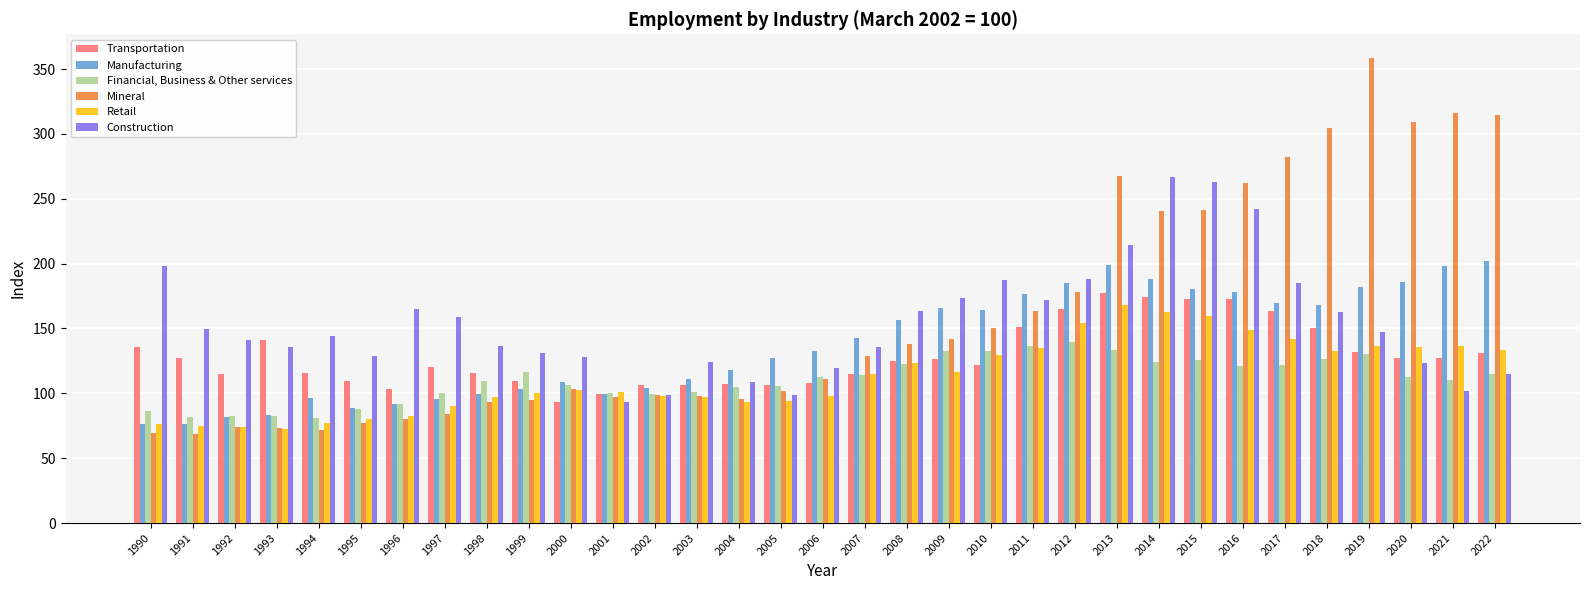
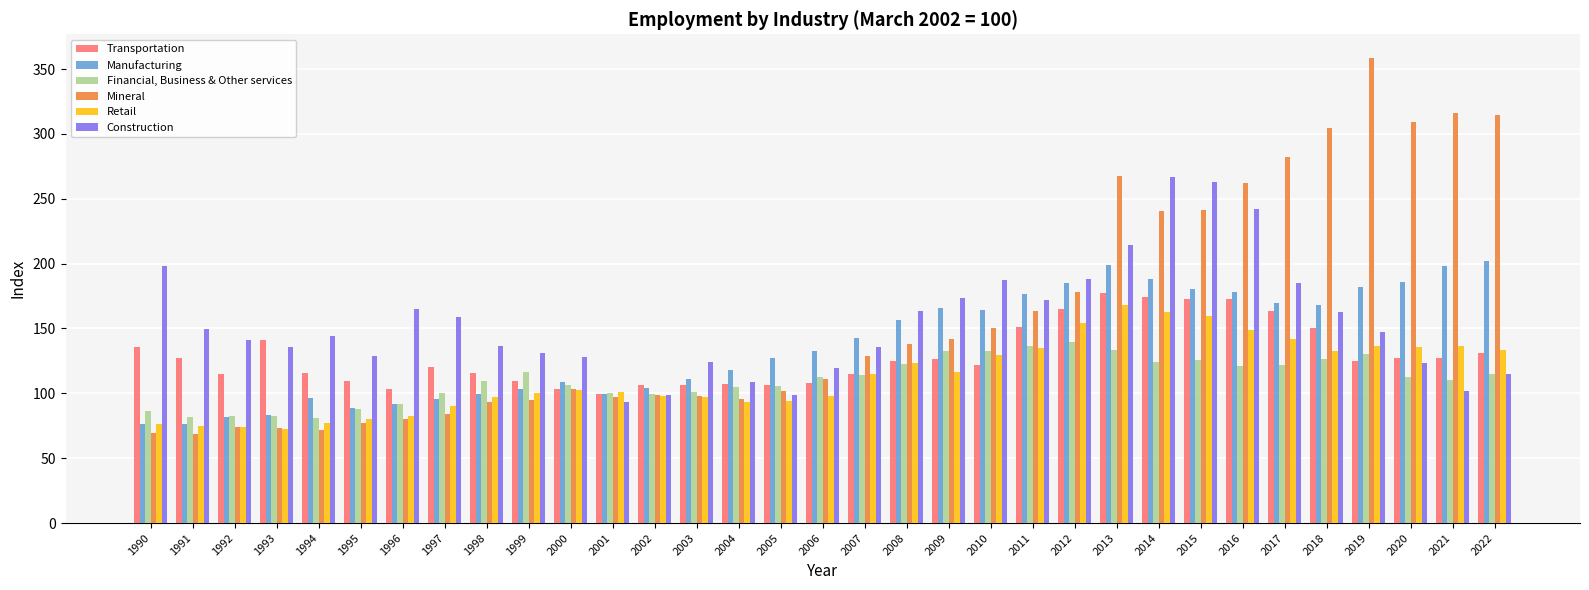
  {
    "Transportation": {
      "1990": 136,
      "1991": 127,
      "1992": 115,
      "1993": 141,
      "1994": 116,
      "1995": 109,
      "1996": 103,
      "1997": 121,
      "1998": 116,
      "1999": 110,
-     "2000": 93,
+     "2000": 103,
      "2001": 99,
      "2002": 106,
      "2003": 106,
      "2004": 107,
      "2005": 106,
      "2006": 108,
      "2007": 115,
      "2008": 125,
      "2009": 127,
      "2010": 122,
      "2011": 151,
      "2012": 165,
      "2013": 177,
      "2014": 175,
      "2015": 173,
      "2016": 172,
      "2017": 163,
      "2018": 150,
-     "2019": 132,
+     "2019": 125,
      "2020": 127,
      "2021": 127,
      "2022": 131
    },
    "Manufacturing": {
      "1990": 76,
      "1991": 76,
      "1992": 82,
      "1993": 83,
      "1994": 96,
      "1995": 88,
      "1996": 92,
      "1997": 96,
      "1998": 99,
      "1999": 103,
      "2000": 109,
      "2001": 99,
      "2002": 104,
      "2003": 111,
      "2004": 118,
      "2005": 128,
      "2006": 133,
      "2007": 142,
      "2008": 157,
      "2009": 166,
      "2010": 164,
      "2011": 177,
      "2012": 185,
      "2013": 199,
      "2014": 188,
      "2015": 180,
      "2016": 178,
      "2017": 169,
      "2018": 168,
      "2019": 182,
      "2020": 186,
      "2021": 198,
      "2022": 202
    },
    "Financial, Business & Other services": {
      "1990": 86,
      "1991": 82,
      "1992": 83,
      "1993": 82,
      "1994": 81,
      "1995": 88,
      "1996": 92,
      "1997": 101,
      "1998": 110,
      "1999": 116,
      "2000": 107,
      "2001": 101,
      "2002": 99,
      "2003": 101,
      "2004": 105,
      "2005": 106,
      "2006": 112,
      "2007": 114,
      "2008": 123,
      "2009": 133,
      "2010": 133,
      "2011": 136,
      "2012": 140,
      "2013": 133,
      "2014": 124,
      "2015": 126,
      "2016": 121,
      "2017": 122,
      "2018": 126,
      "2019": 130,
      "2020": 113,
      "2021": 111,
      "2022": 115
    },
    "Mineral": {
      "1990": 69,
      "1991": 69,
      "1992": 74,
      "1993": 73,
      "1994": 72,
      "1995": 77,
      "1996": 80,
      "1997": 84,
      "1998": 93,
      "1999": 94,
      "2000": 103,
      "2001": 97,
      "2002": 99,
      "2003": 98,
      "2004": 96,
      "2005": 101,
      "2006": 111,
      "2007": 129,
      "2008": 138,
      "2009": 142,
      "2010": 150,
      "2011": 164,
      "2012": 178,
      "2013": 268,
      "2014": 240,
      "2015": 241,
      "2016": 262,
      "2017": 282,
      "2018": 304,
      "2019": 359,
      "2020": 309,
      "2021": 316,
      "2022": 314
    },
    "Retail": {
      "1990": 76,
      "1991": 75,
      "1992": 74,
      "1993": 73,
      "1994": 77,
      "1995": 80,
      "1996": 82,
      "1997": 91,
      "1998": 97,
      "1999": 100,
      "2000": 103,
      "2001": 101,
      "2002": 98,
      "2003": 97,
      "2004": 93,
      "2005": 94,
      "2006": 98,
      "2007": 115,
      "2008": 124,
      "2009": 116,
      "2010": 130,
      "2011": 135,
      "2012": 154,
      "2013": 168,
      "2014": 162,
      "2015": 160,
      "2016": 149,
      "2017": 142,
      "2018": 133,
      "2019": 136,
      "2020": 136,
      "2021": 137,
      "2022": 133
    },
    "Construction": {
      "1990": 198,
      "1991": 150,
      "1992": 141,
      "1993": 136,
      "1994": 144,
      "1995": 129,
      "1996": 165,
      "1997": 159,
      "1998": 137,
      "1999": 131,
      "2000": 128,
      "2001": 93,
      "2002": 99,
      "2003": 124,
      "2004": 109,
      "2005": 99,
      "2006": 119,
      "2007": 135,
      "2008": 163,
      "2009": 174,
      "2010": 188,
      "2011": 172,
      "2012": 188,
      "2013": 214,
      "2014": 267,
      "2015": 263,
      "2016": 242,
      "2017": 185,
      "2018": 163,
      "2019": 147,
      "2020": 123,
      "2021": 101,
      "2022": 115
    }
  }
